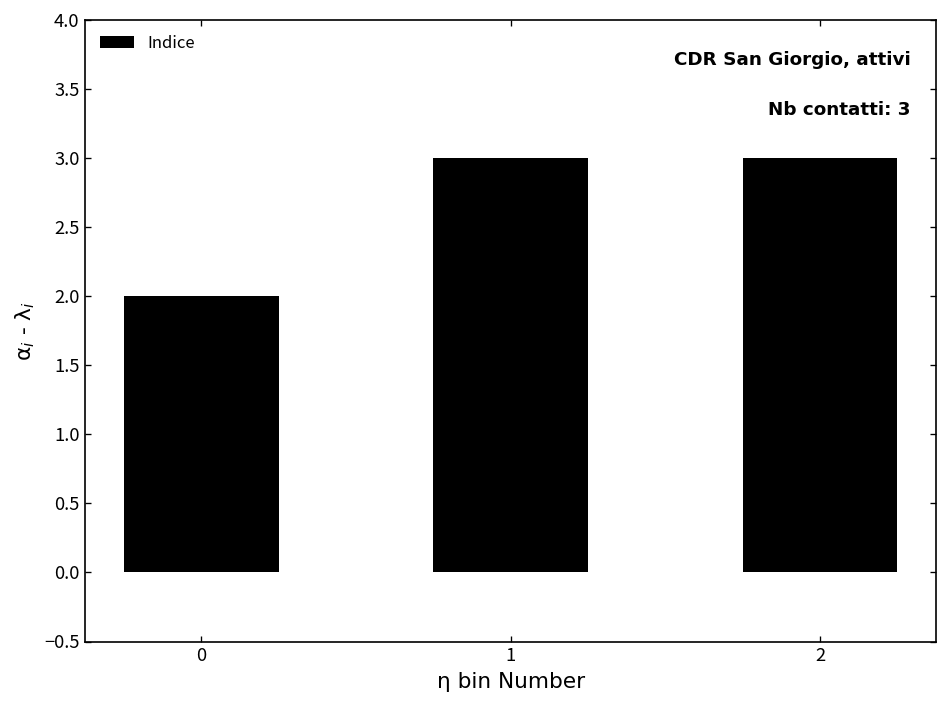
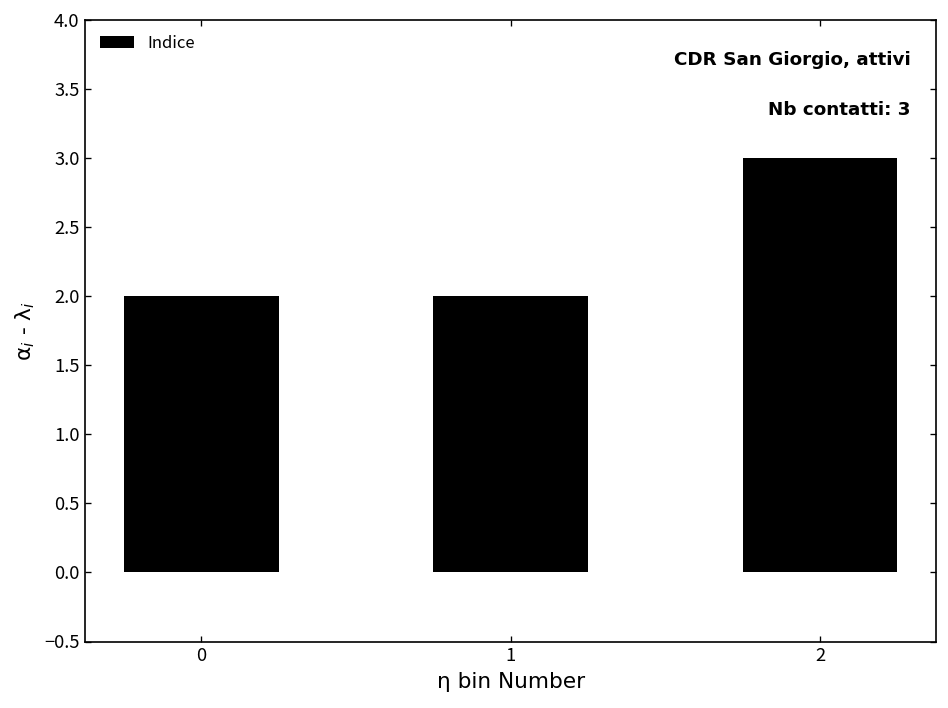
  {
    "0": 2,
-   "1": 3,
+   "1": 2,
    "2": 3
  }
